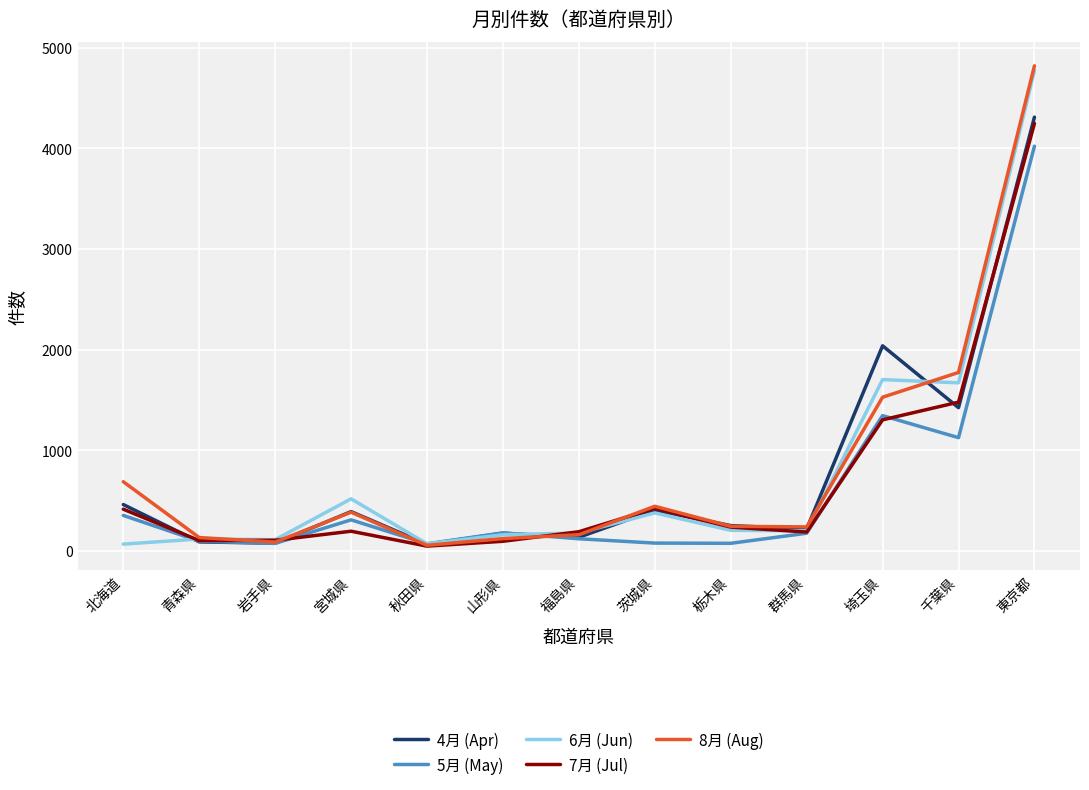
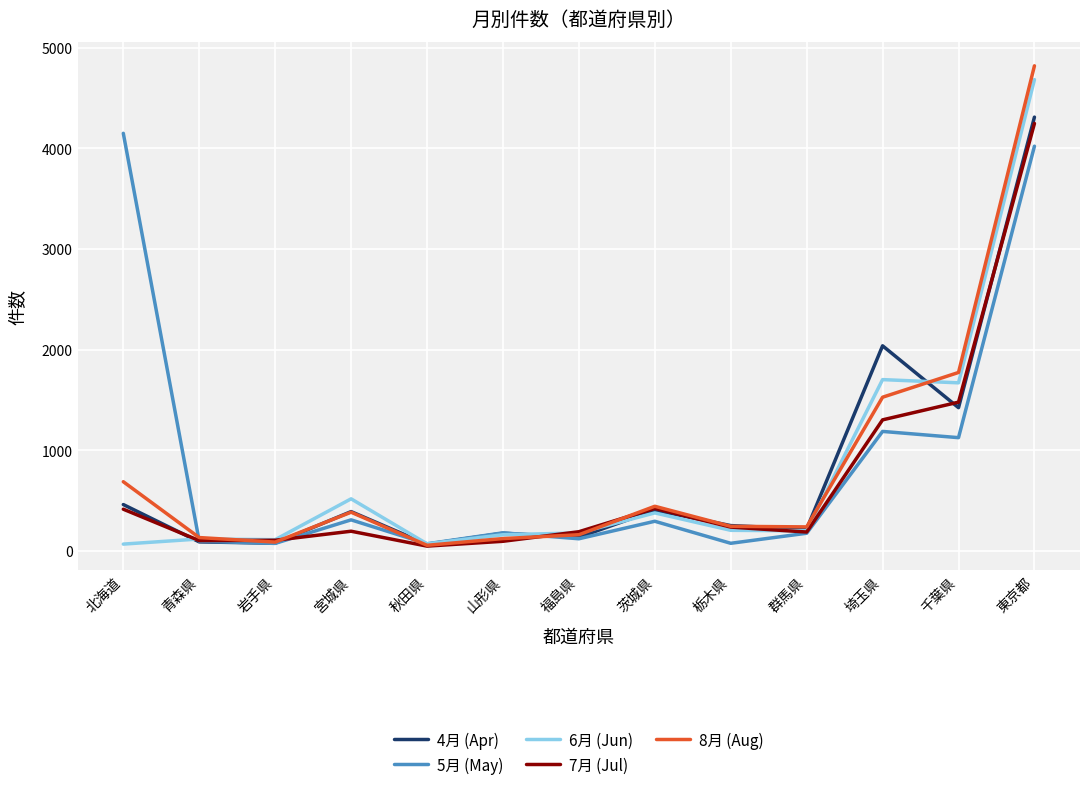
  {
    "4月 (Apr)": {
      "北海道": 460,
      "埼玉県": 2040,
      "千葉県": 1420,
      "東京都": 4310
    },
    "5月 (May)": {
-     "北海道": 350,
+     "北海道": 4150,
      "宮城県": 310,
-     "茨城県": 80,
+     "茨城県": 290,
      "栃木県": 70,
-     "埼玉県": 1340,
+     "埼玉県": 1190,
      "千葉県": 1120,
      "東京都": 4020
    },
    "6月 (Jun)": {
      "北海道": 70,
      "宮城県": 520,
      "茨城県": 380,
      "栃木県": 200,
      "埼玉県": 1700,
      "千葉県": 1670,
-     "東京都": 4770
+     "東京都": 4680
    },
    "7月 (Jul)": {
      "北海道": 410,
      "宮城県": 190,
      "山形県": 90,
      "埼玉県": 1300,
      "千葉県": 1480,
      "東京都": 4250
    },
    "8月 (Aug)": {
      "北海道": 690,
      "山形県": 120,
      "埼玉県": 1530,
      "千葉県": 1770,
      "東京都": 4820
    }
  }
